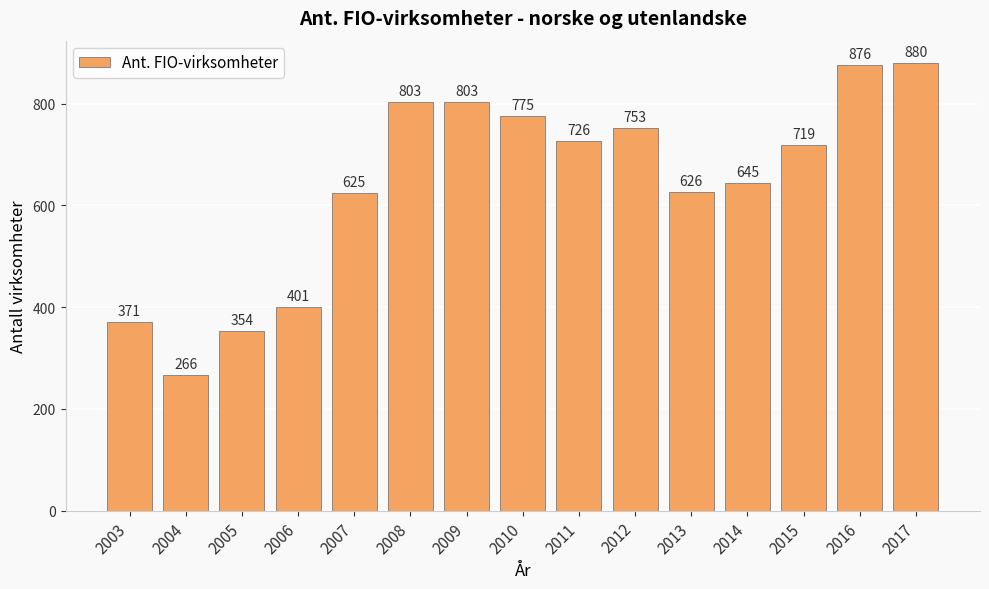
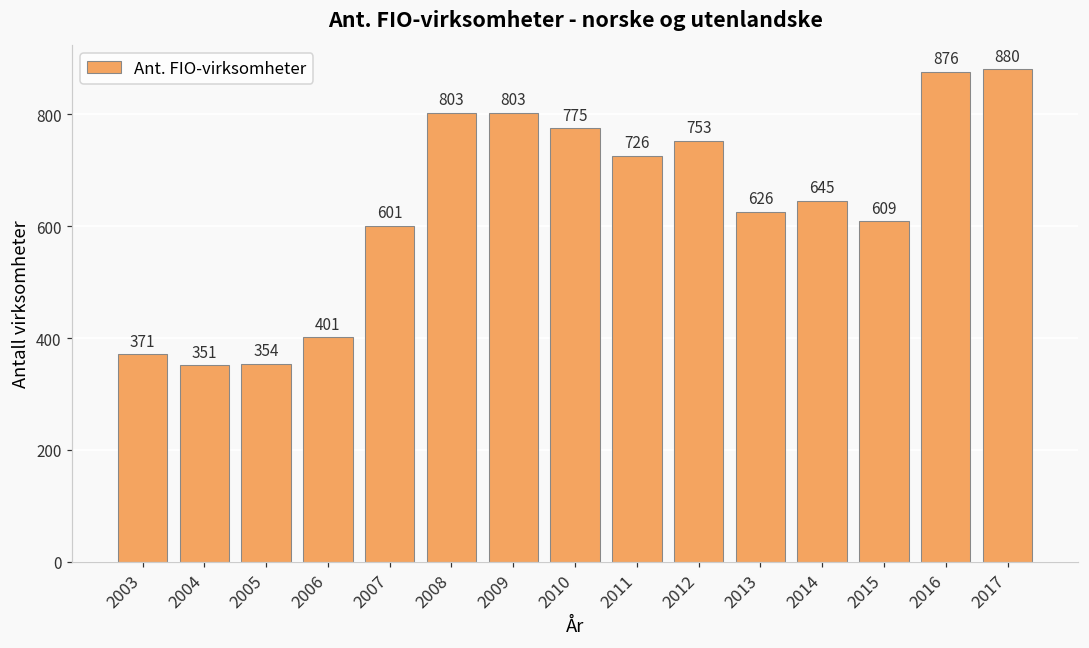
  {
    "2003": 371,
-   "2004": 266,
+   "2004": 351,
    "2005": 354,
    "2006": 401,
-   "2007": 625,
+   "2007": 601,
    "2008": 803,
    "2009": 803,
    "2010": 775,
    "2011": 726,
    "2012": 753,
    "2013": 626,
    "2014": 645,
-   "2015": 719,
+   "2015": 609,
    "2016": 876,
    "2017": 880
  }
